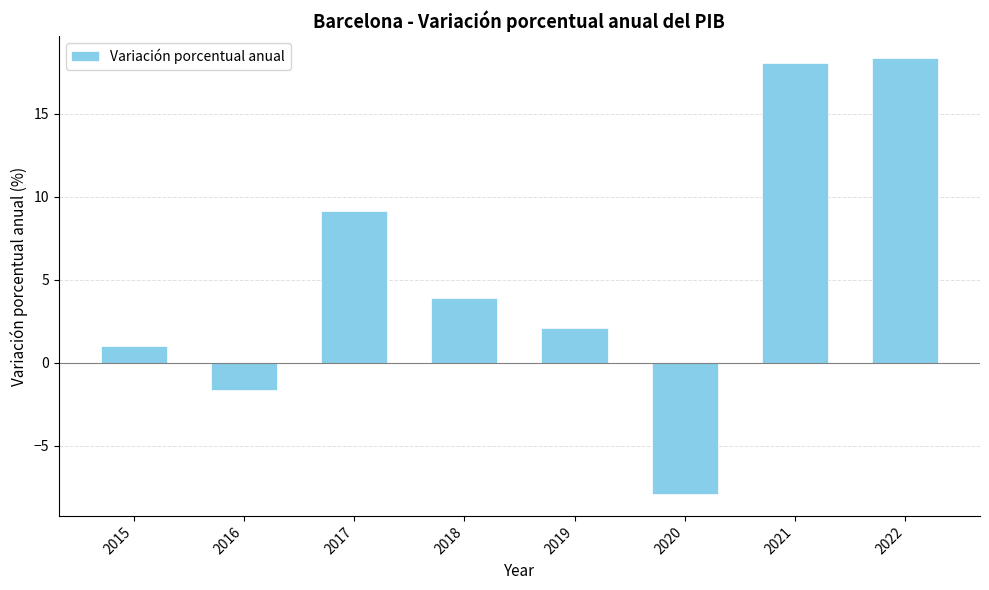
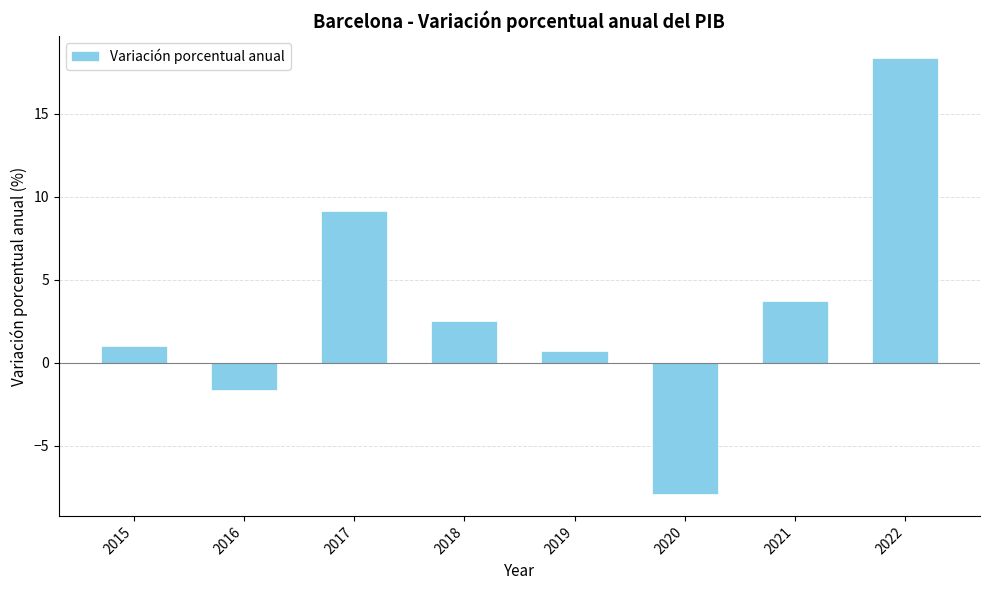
  {
    "2015": 1.0,
    "2016": -1.7,
    "2017": 9.2,
-   "2018": 3.9,
-   "2019": 2.1,
+   "2018": 2.5,
+   "2019": 0.7,
    "2020": -7.9,
-   "2021": 18.1,
+   "2021": 3.7,
    "2022": 18.4
  }
